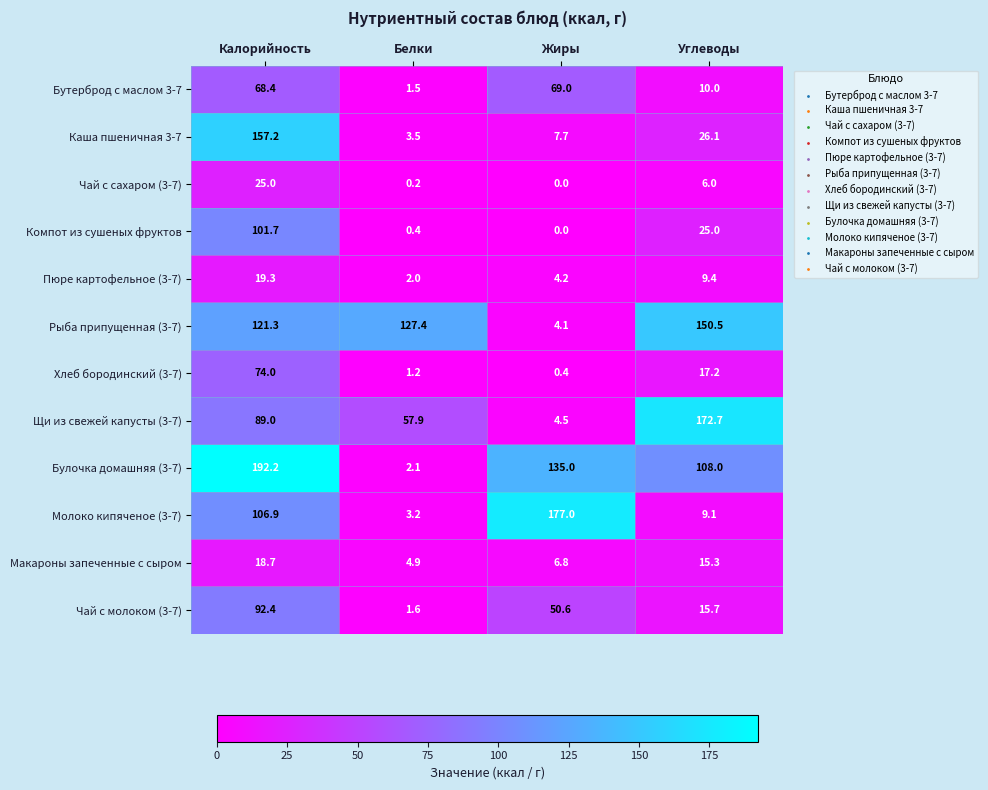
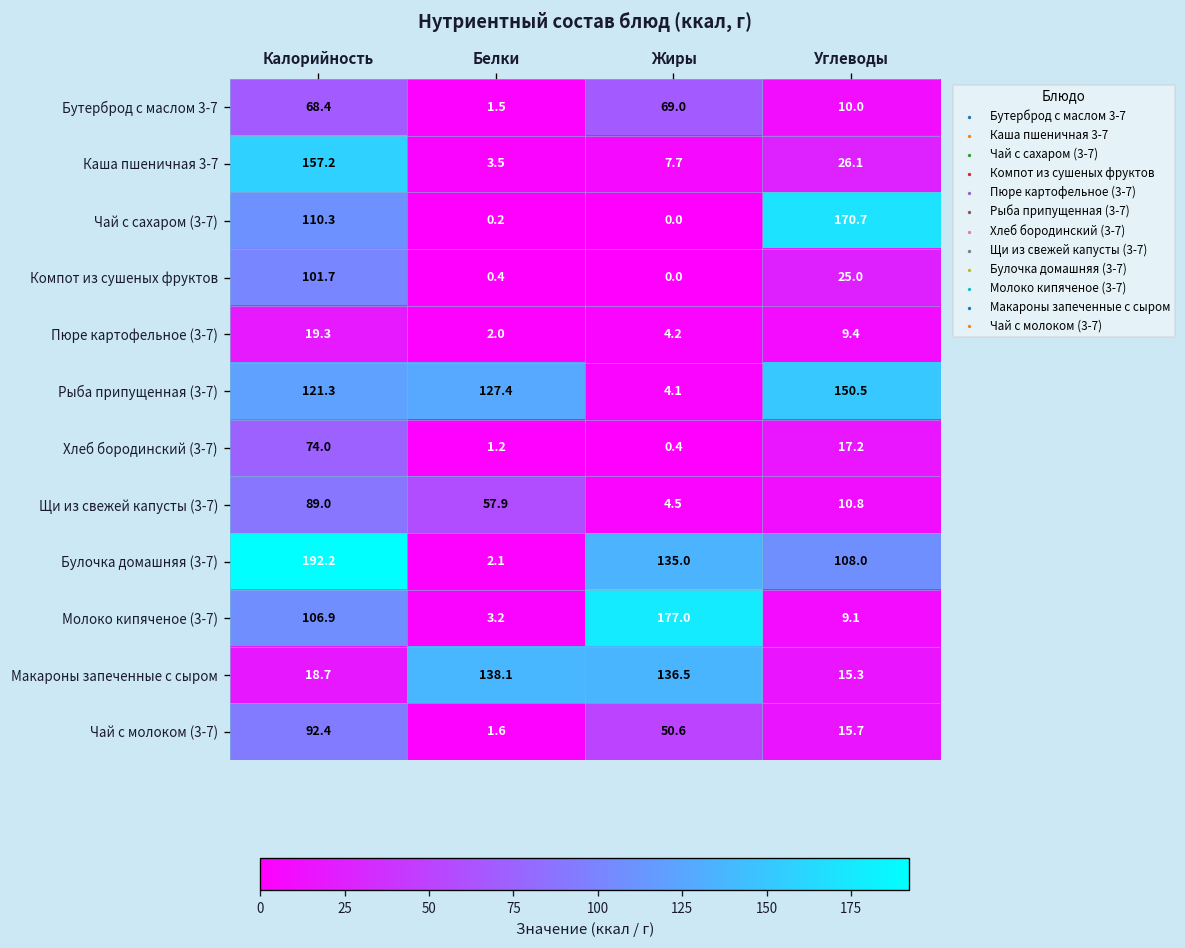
  {
    "Бутерброд с маслом 3-7": {
      "Калорийность": 68.4,
      "Белки": 1.5,
      "Жиры": 69.0,
      "Углеводы": 10.0
    },
    "Каша пшеничная 3-7": {
      "Калорийность": 157.2,
      "Белки": 3.5,
      "Жиры": 7.7,
      "Углеводы": 26.1
    },
    "Чай с сахаром (3-7)": {
-     "Калорийность": 25.0,
+     "Калорийность": 110.3,
      "Белки": 0.2,
      "Жиры": 0.0,
-     "Углеводы": 6.0
+     "Углеводы": 170.7
    },
    "Компот из сушеных фруктов": {
      "Калорийность": 101.7,
      "Белки": 0.4,
      "Жиры": 0.0,
      "Углеводы": 25.0
    },
    "Пюре картофельное (3-7)": {
      "Калорийность": 19.3,
      "Белки": 2.0,
      "Жиры": 4.2,
      "Углеводы": 9.4
    },
    "Рыба припущенная (3-7)": {
      "Калорийность": 121.3,
      "Белки": 127.4,
      "Жиры": 4.1,
      "Углеводы": 150.5
    },
    "Хлеб бородинский (3-7)": {
      "Калорийность": 74.0,
      "Белки": 1.2,
      "Жиры": 0.4,
      "Углеводы": 17.2
    },
    "Щи из свежей капусты (3-7)": {
      "Калорийность": 89.0,
      "Белки": 57.9,
      "Жиры": 4.5,
-     "Углеводы": 172.7
+     "Углеводы": 10.8
    },
    "Булочка домашняя (3-7)": {
      "Калорийность": 192.2,
      "Белки": 2.1,
      "Жиры": 135.0,
      "Углеводы": 108.0
    },
    "Молоко кипяченое (3-7)": {
      "Калорийность": 106.9,
      "Белки": 3.2,
      "Жиры": 177.0,
      "Углеводы": 9.1
    },
    "Макароны запеченные с сыром": {
      "Калорийность": 18.7,
-     "Белки": 4.9,
-     "Жиры": 6.8,
+     "Белки": 138.1,
+     "Жиры": 136.5,
      "Углеводы": 15.3
    },
    "Чай с молоком (3-7)": {
      "Калорийность": 92.4,
      "Белки": 1.6,
      "Жиры": 50.6,
      "Углеводы": 15.7
    }
  }
